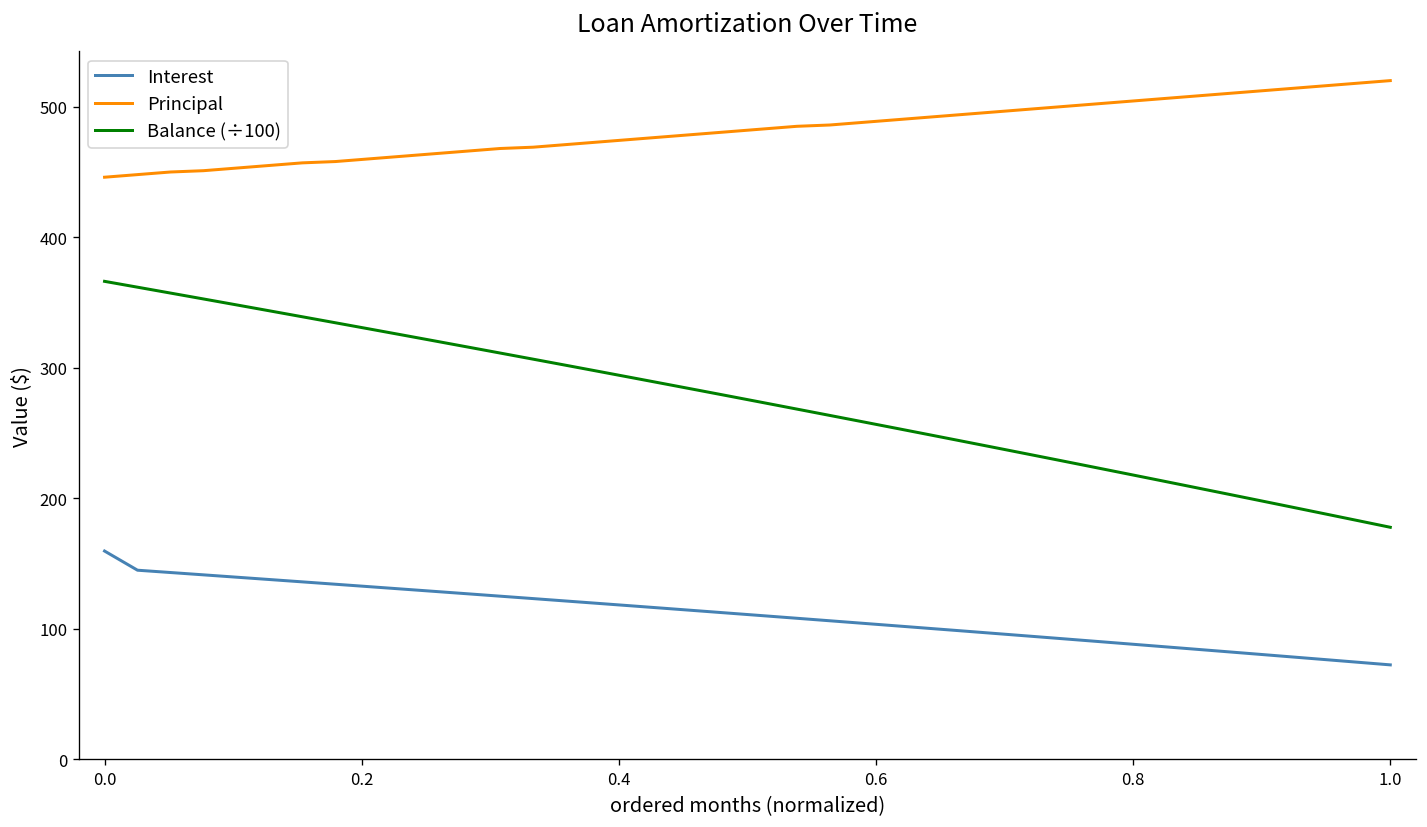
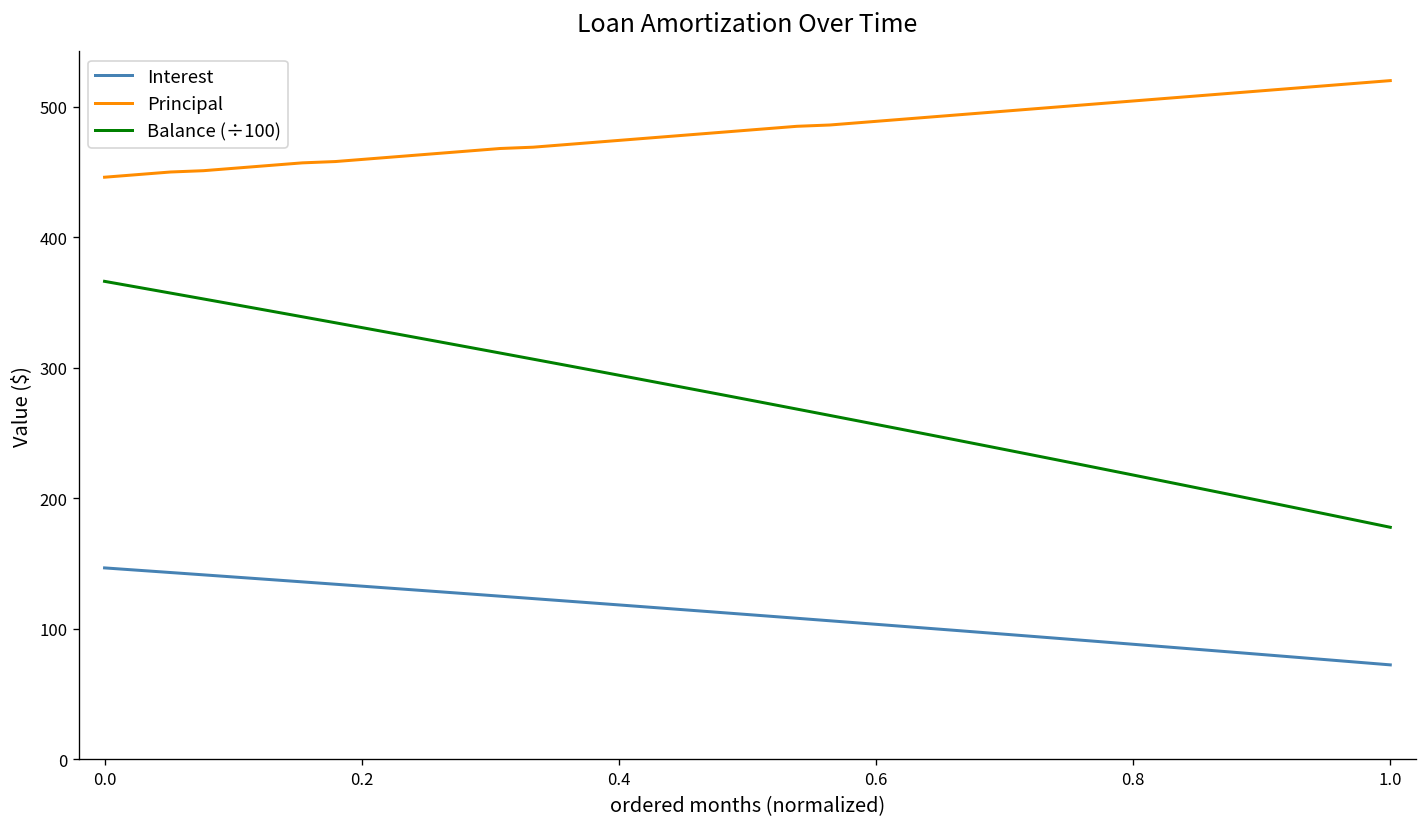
  {
    "Interest": {
-     "0.0": 160,
+     "0.0": 147,
      "1.0": 72
    },
    "Principal": {
      "0.0": 446,
      "1.0": 520
    },
    "Balance (÷100)": {
      "0.0": 366,
      "1.0": 178
    }
  }
